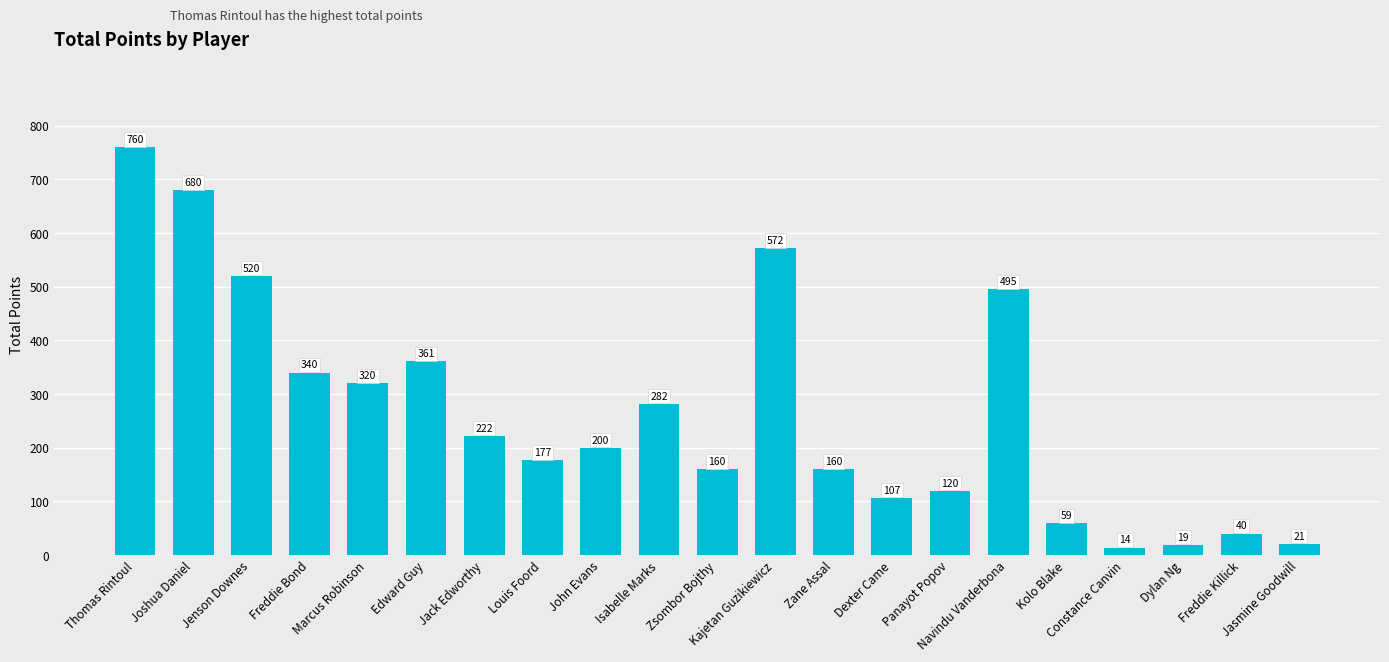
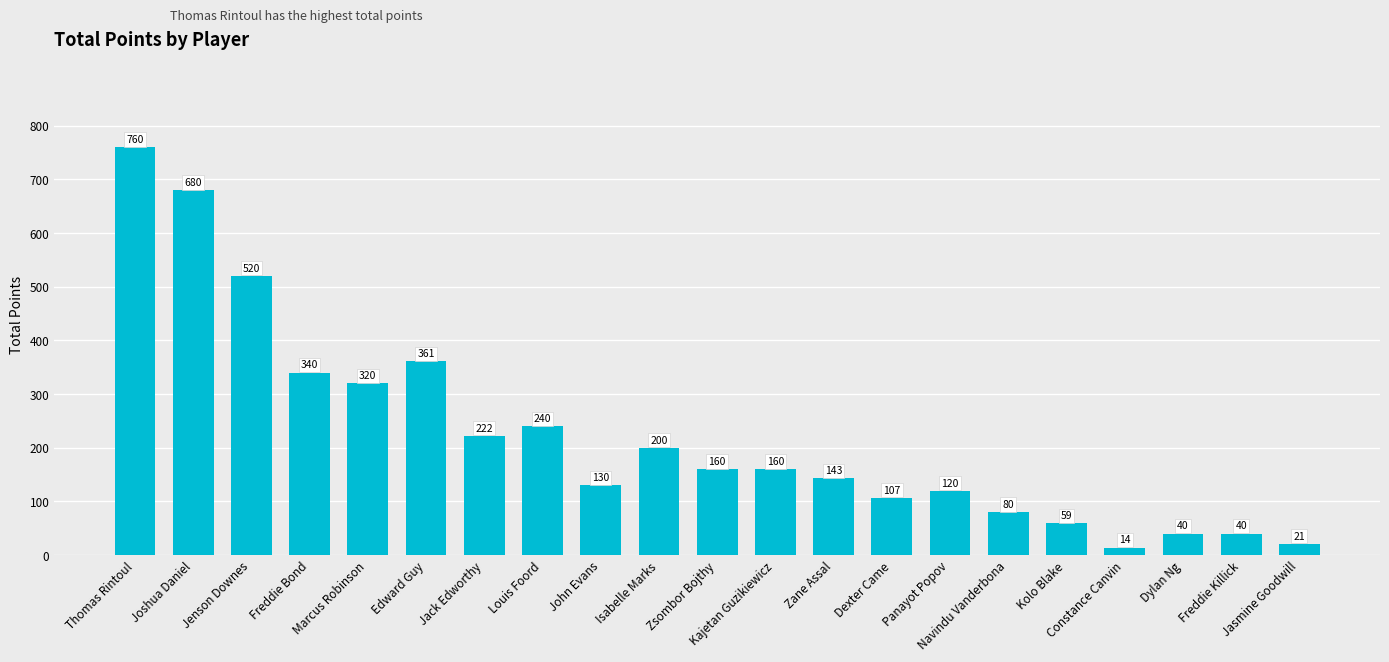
  {
-   "Louis Foord": 177,
-   "John Evans": 200,
-   "Isabelle Marks": 282,
-   "Kajetan Guzikiewicz": 572,
-   "Zane Assal": 160,
-   "Navindu Vanderbona": 495,
-   "Dylan Ng": 19
+   "Louis Foord": 240,
+   "John Evans": 130,
+   "Isabelle Marks": 200,
+   "Kajetan Guzikiewicz": 160,
+   "Zane Assal": 143,
+   "Navindu Vanderbona": 80,
+   "Dylan Ng": 40
  }
